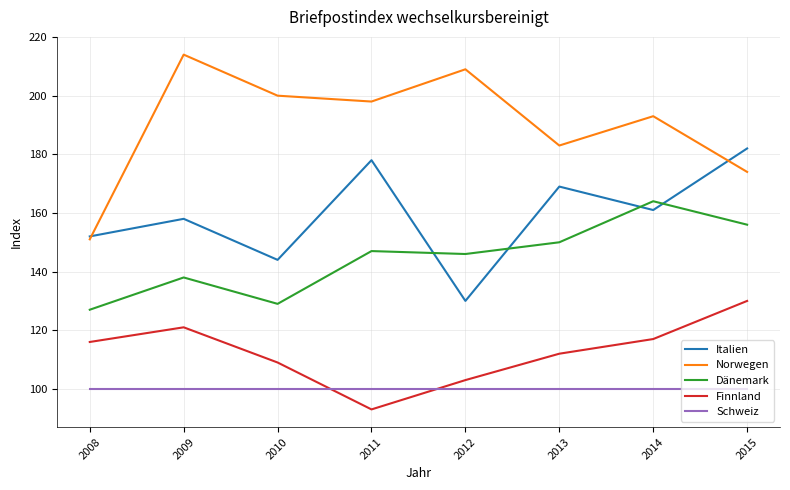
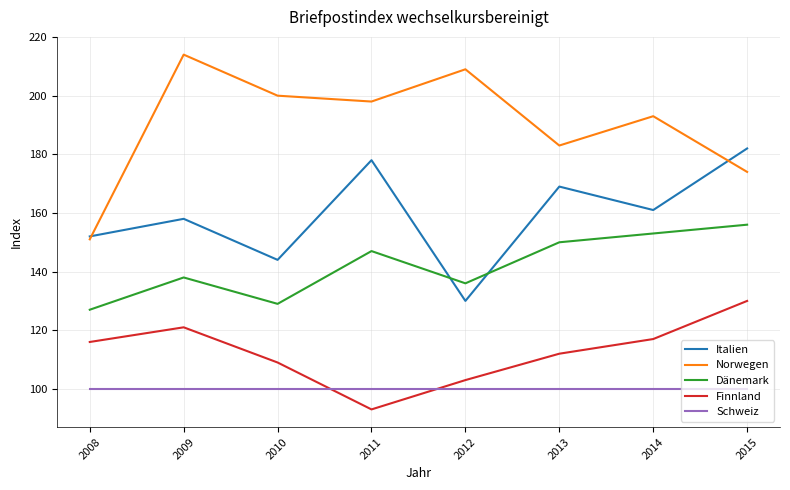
  {
    "Italien": {
      "2008": 152,
      "2009": 158,
      "2010": 144,
      "2011": 178,
      "2012": 130,
      "2013": 169,
      "2014": 161,
      "2015": 182
    },
    "Norwegen": {
      "2008": 151,
      "2009": 214,
      "2010": 200,
      "2011": 198,
      "2012": 209,
      "2013": 183,
      "2014": 193,
      "2015": 174
    },
    "Dänemark": {
      "2008": 127,
      "2009": 138,
      "2010": 129,
      "2011": 147,
-     "2012": 146,
+     "2012": 136,
      "2013": 150,
-     "2014": 164,
+     "2014": 153,
      "2015": 156
    },
    "Finnland": {
      "2008": 116,
      "2009": 121,
      "2010": 109,
      "2011": 93,
      "2012": 103,
      "2013": 112,
      "2014": 117,
      "2015": 130
    },
    "Schweiz": {
      "2008": 100,
      "2009": 100,
      "2010": 100,
      "2011": 100,
      "2012": 100,
      "2013": 100,
      "2014": 100
    }
  }
